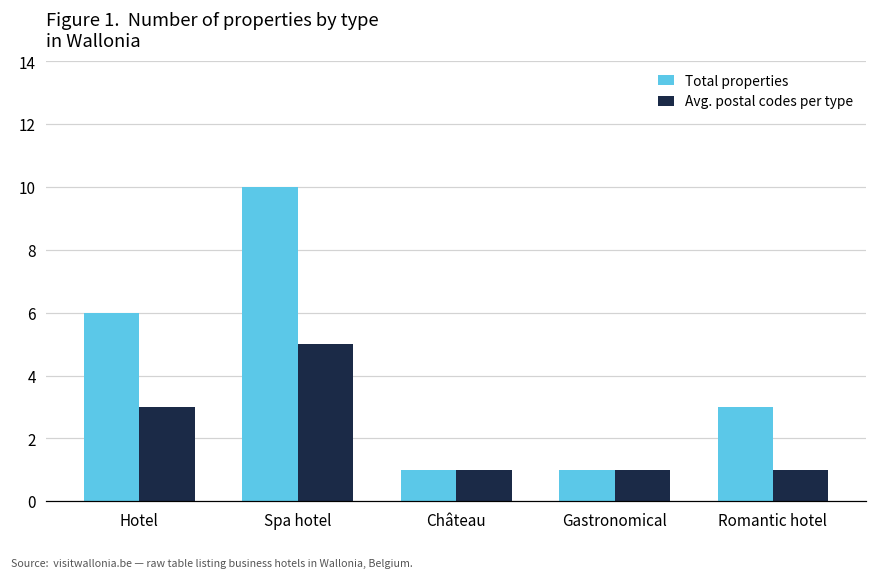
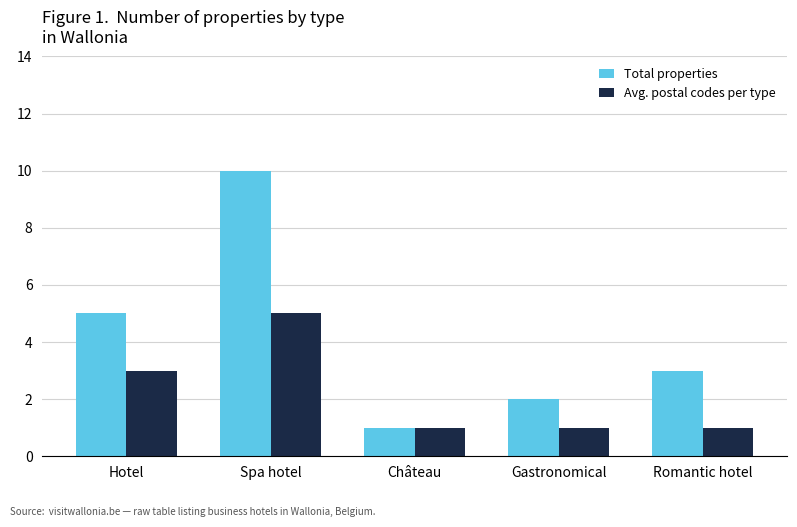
  {
    "Total properties": {
-     "Hotel": 6,
+     "Hotel": 5,
      "Spa hotel": 10,
      "Château": 1,
-     "Gastronomical": 1,
+     "Gastronomical": 2,
      "Romantic hotel": 3
    },
    "Avg. postal codes per type": {
      "Hotel": 3,
      "Spa hotel": 5,
      "Château": 1,
      "Gastronomical": 1,
      "Romantic hotel": 1
    }
  }
